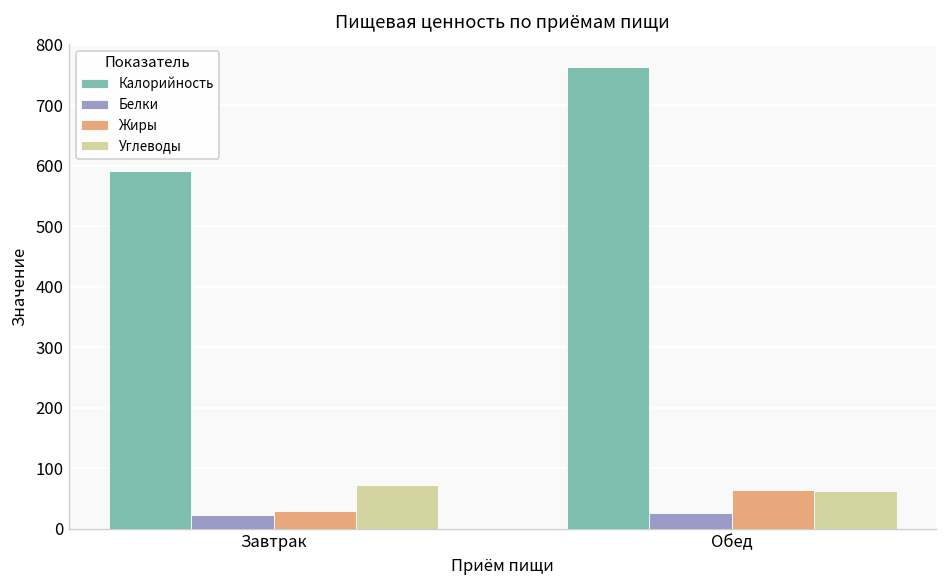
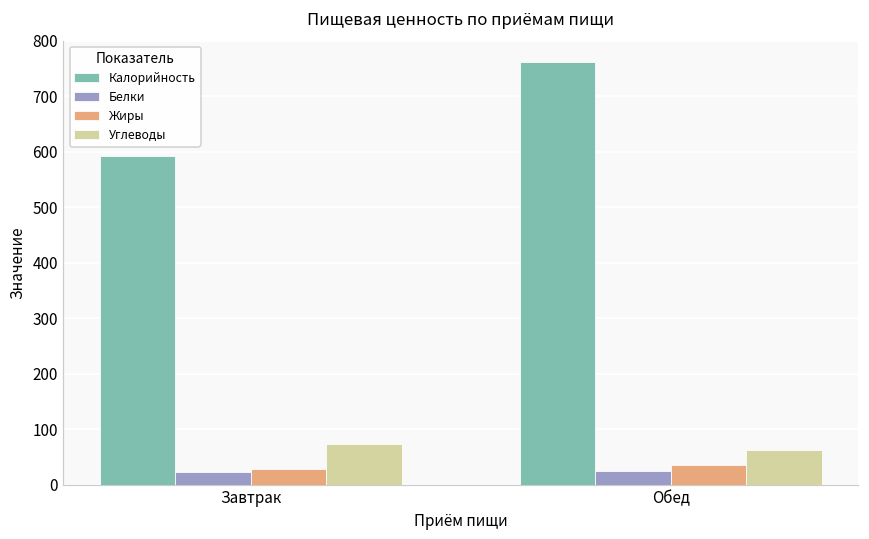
  {
    "Жиры": {
      "Завтрак": 30,
-     "Обед": 60
+     "Обед": 30
    },
    "Углеводы": {
      "Завтрак": 70,
      "Обед": 60
    }
  }
